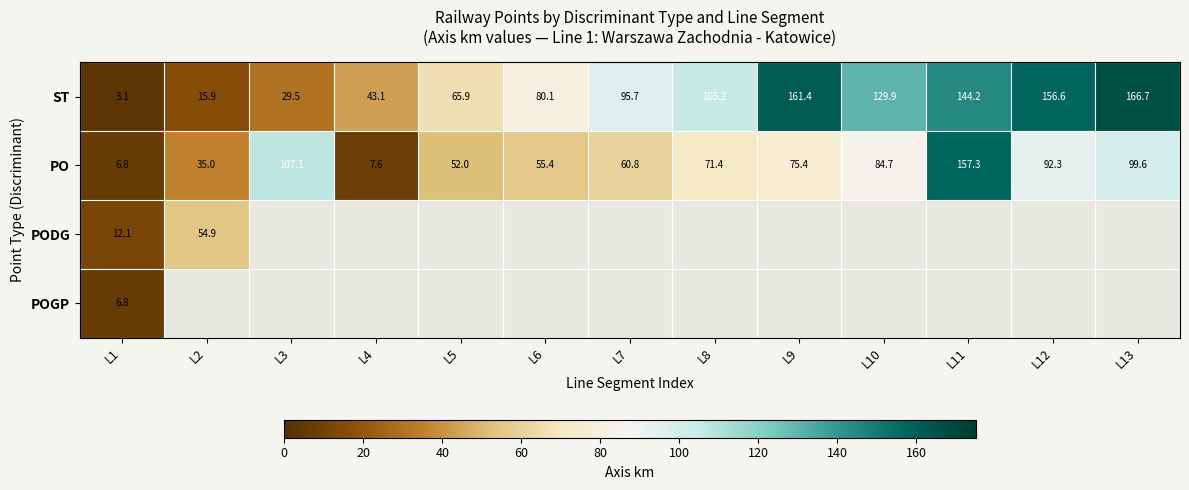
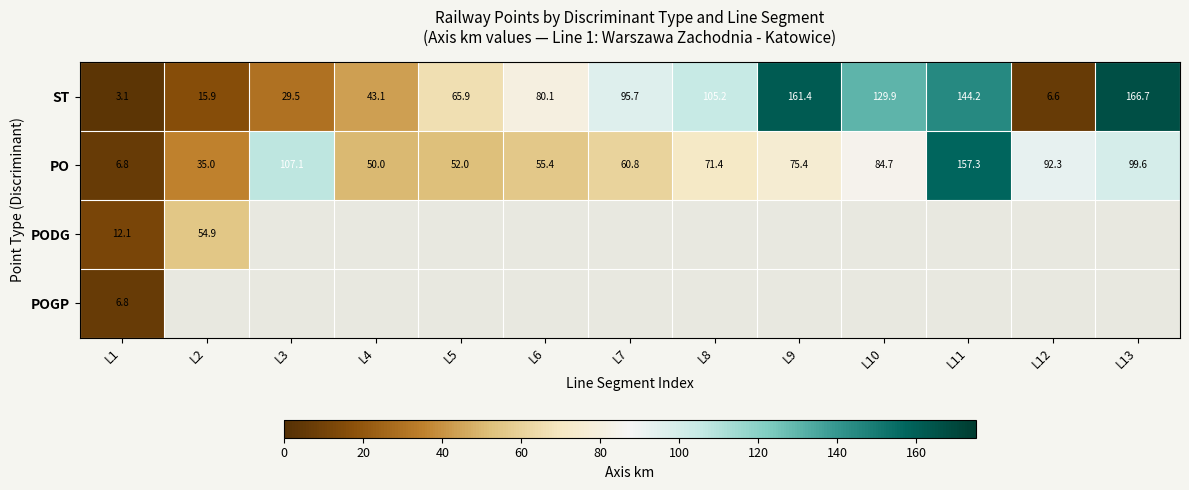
  {
    "ST": {
      "L1": 3.1,
      "L2": 15.9,
      "L3": 29.5,
      "L4": 43.1,
      "L5": 65.9,
      "L6": 80.1,
      "L7": 95.7,
      "L8": 105.2,
      "L9": 161.4,
      "L10": 129.9,
      "L11": 144.2,
-     "L12": 156.6,
+     "L12": 6.6,
      "L13": 166.7
    },
    "PO": {
      "L1": 6.8,
      "L2": 35.0,
      "L3": 107.1,
-     "L4": 7.6,
+     "L4": 50.0,
      "L5": 52.0,
      "L6": 55.4,
      "L7": 60.8,
      "L8": 71.4,
      "L9": 75.4,
      "L10": 84.7,
      "L11": 157.3,
      "L12": 92.3,
      "L13": 99.6
    },
    "PODG": {
      "L1": 12.1,
      "L2": 54.9
    },
    "POGP": {
      "L1": 6.8
    }
  }
